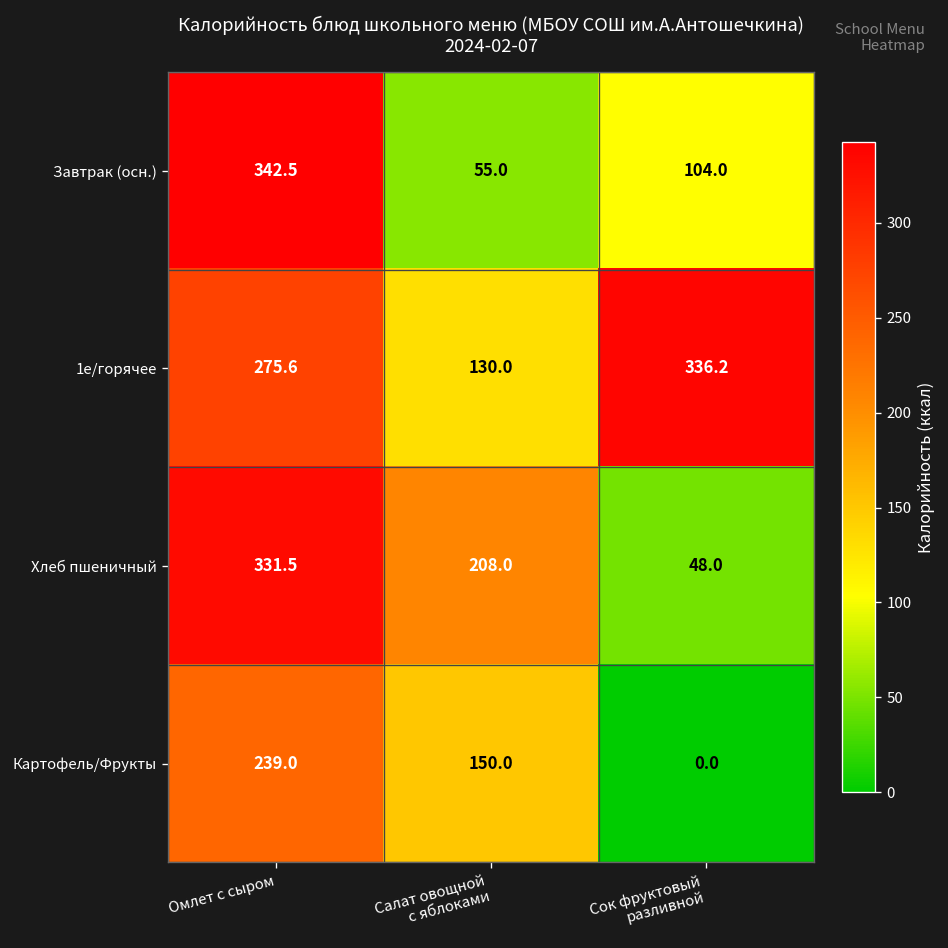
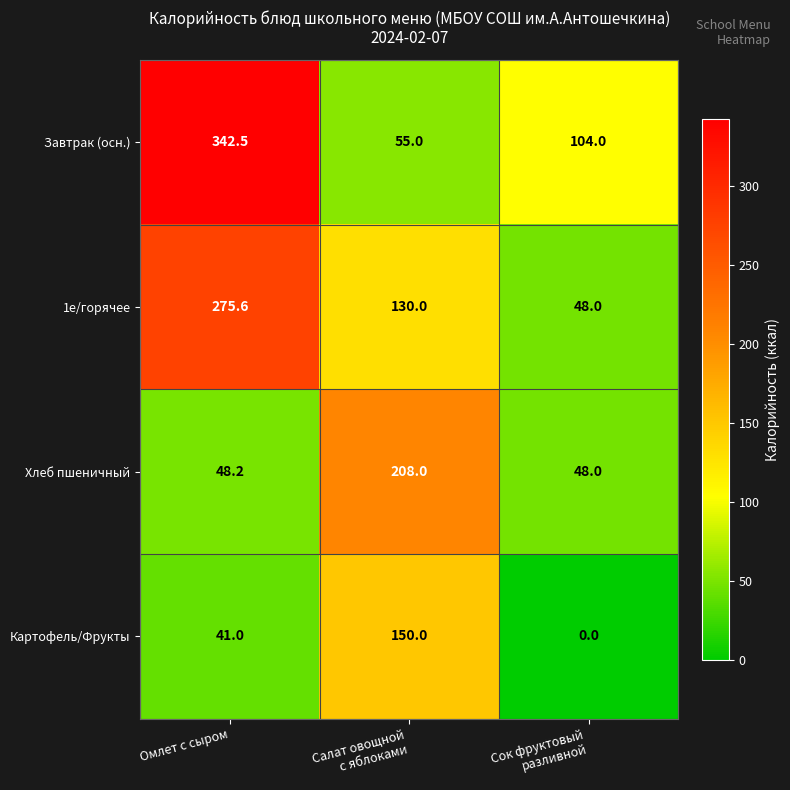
  {
    "Завтрак (осн.)": {
      "Омлет с сыром": 342.5,
      "Салат овощной с яблоками": 55.0,
      "Сок фруктовый разливной": 104.0
    },
    "1е/горячее": {
      "Омлет с сыром": 275.6,
      "Салат овощной с яблоками": 130.0,
-     "Сок фруктовый разливной": 336.2
+     "Сок фруктовый разливной": 48.0
    },
    "Хлеб пшеничный": {
-     "Омлет с сыром": 331.5,
+     "Омлет с сыром": 48.2,
      "Салат овощной с яблоками": 208.0,
      "Сок фруктовый разливной": 48.0
    },
    "Картофель/Фрукты": {
-     "Омлет с сыром": 239.0,
+     "Омлет с сыром": 41.0,
      "Салат овощной с яблоками": 150.0,
      "Сок фруктовый разливной": 0.0
    }
  }
